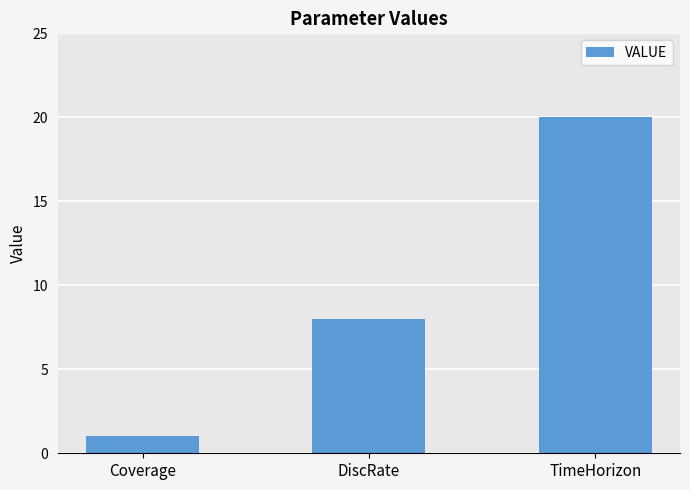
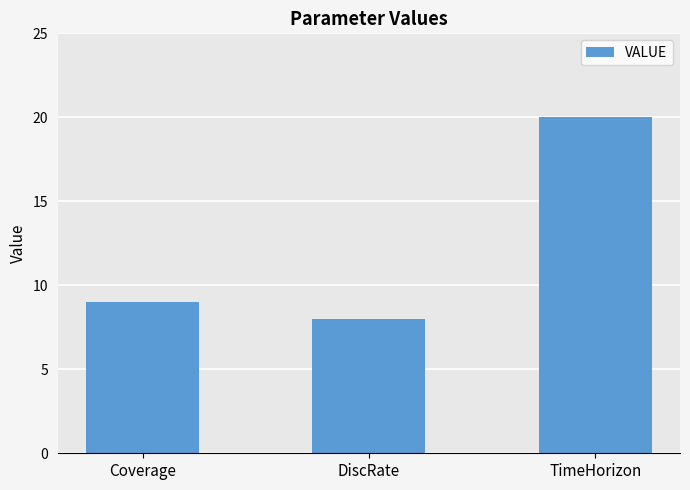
  {
-   "Coverage": 1,
+   "Coverage": 9,
    "DiscRate": 8,
    "TimeHorizon": 20
  }
